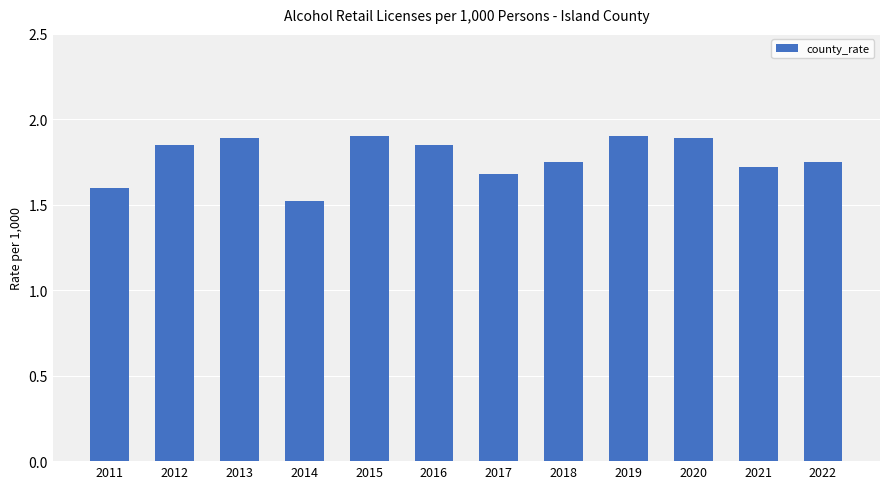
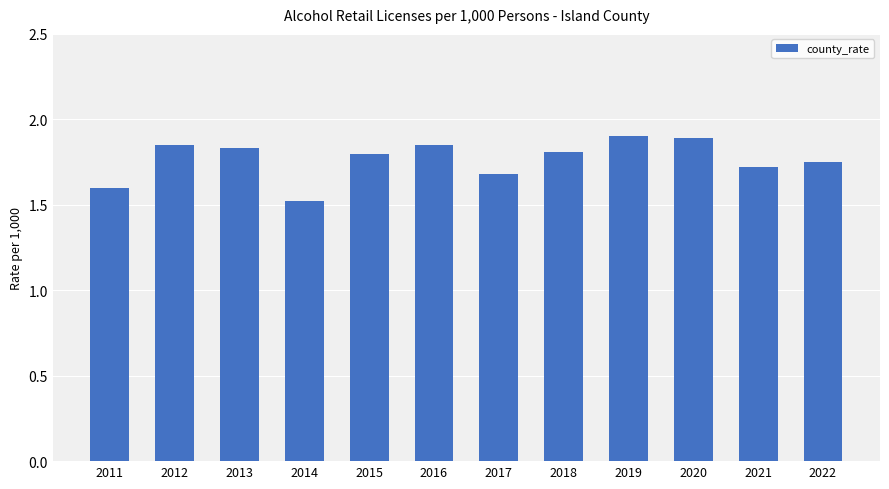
  {
    "2011": 1.60,
    "2012": 1.85,
-   "2013": 1.89,
+   "2013": 1.83,
    "2014": 1.52,
-   "2015": 1.9,
+   "2015": 1.8,
    "2016": 1.85,
    "2017": 1.68,
-   "2018": 1.75,
+   "2018": 1.81,
    "2019": 1.90,
    "2020": 1.89,
    "2021": 1.72,
    "2022": 1.75
  }
